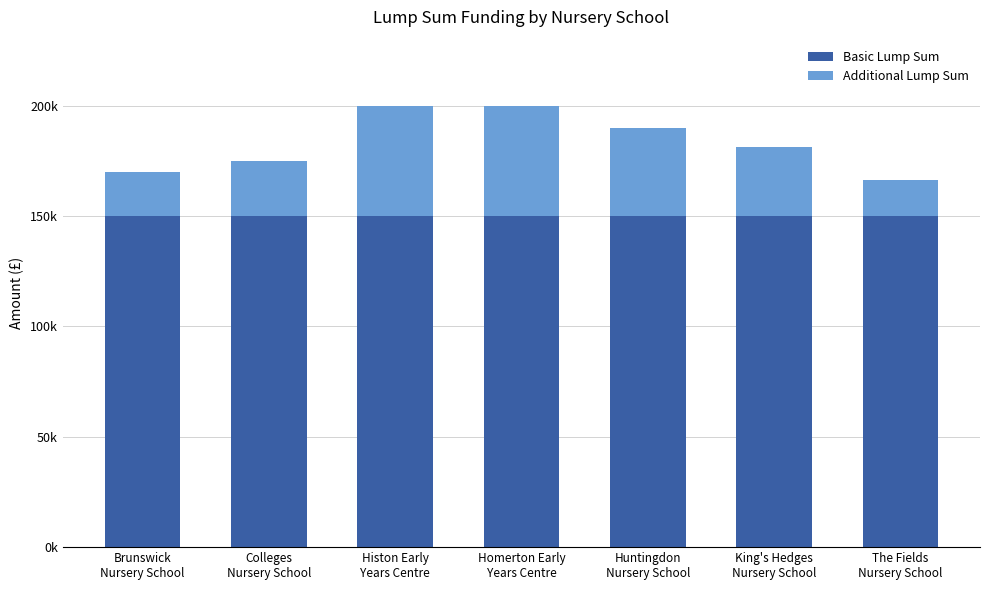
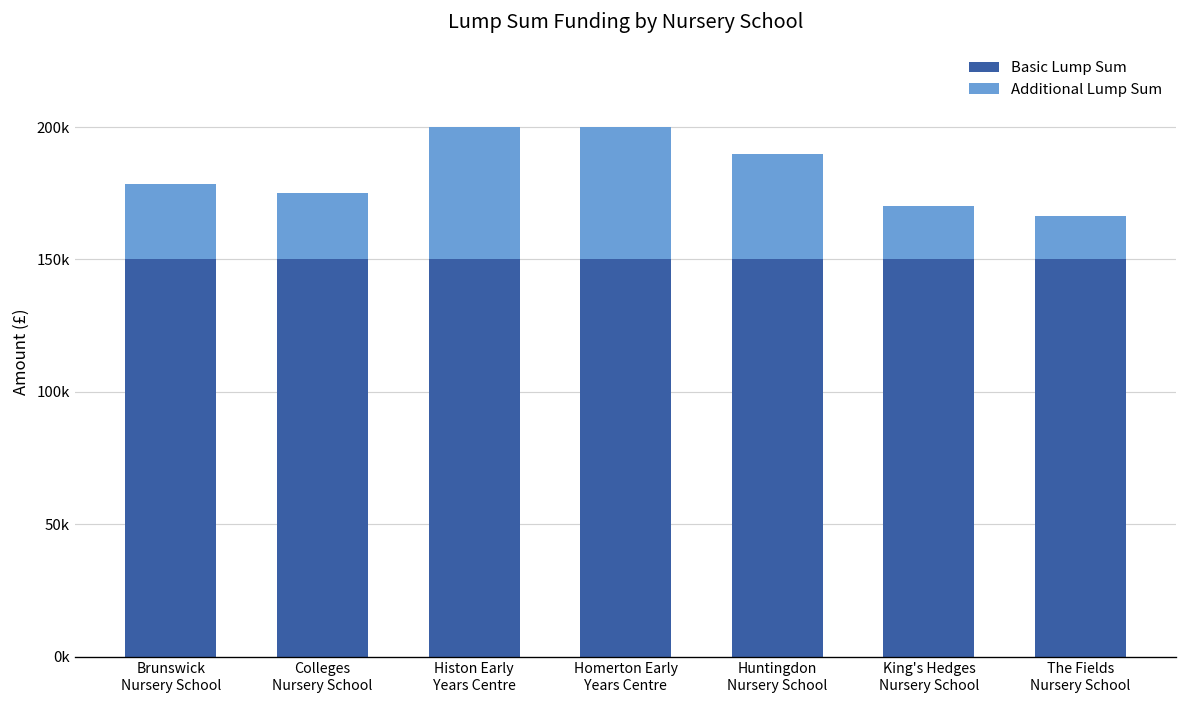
  {
    "Basic Lump Sum": {
      "Brunswick Nursery School": 150000,
      "Colleges Nursery School": 150000,
      "Histon Early Years Centre": 150000,
      "Homerton Early Years Centre": 150000,
      "Huntingdon Nursery School": 150000,
      "King's Hedges Nursery School": 150000,
      "The Fields Nursery School": 150000
    },
    "Additional Lump Sum": {
-     "Brunswick Nursery School": 20000,
+     "Brunswick Nursery School": 28000,
      "Colleges Nursery School": 25000,
      "Histon Early Years Centre": 50000,
      "Homerton Early Years Centre": 50000,
      "Huntingdon Nursery School": 40000,
-     "King's Hedges Nursery School": 32000,
+     "King's Hedges Nursery School": 20000,
      "The Fields Nursery School": 16000
    }
  }
